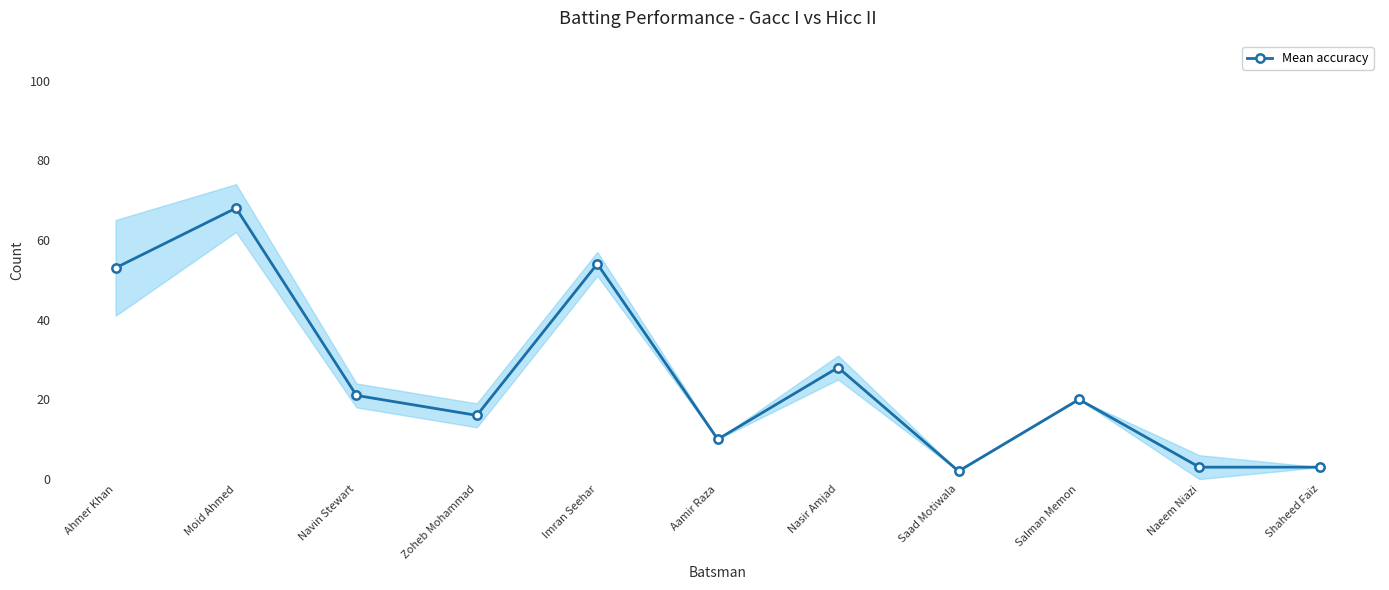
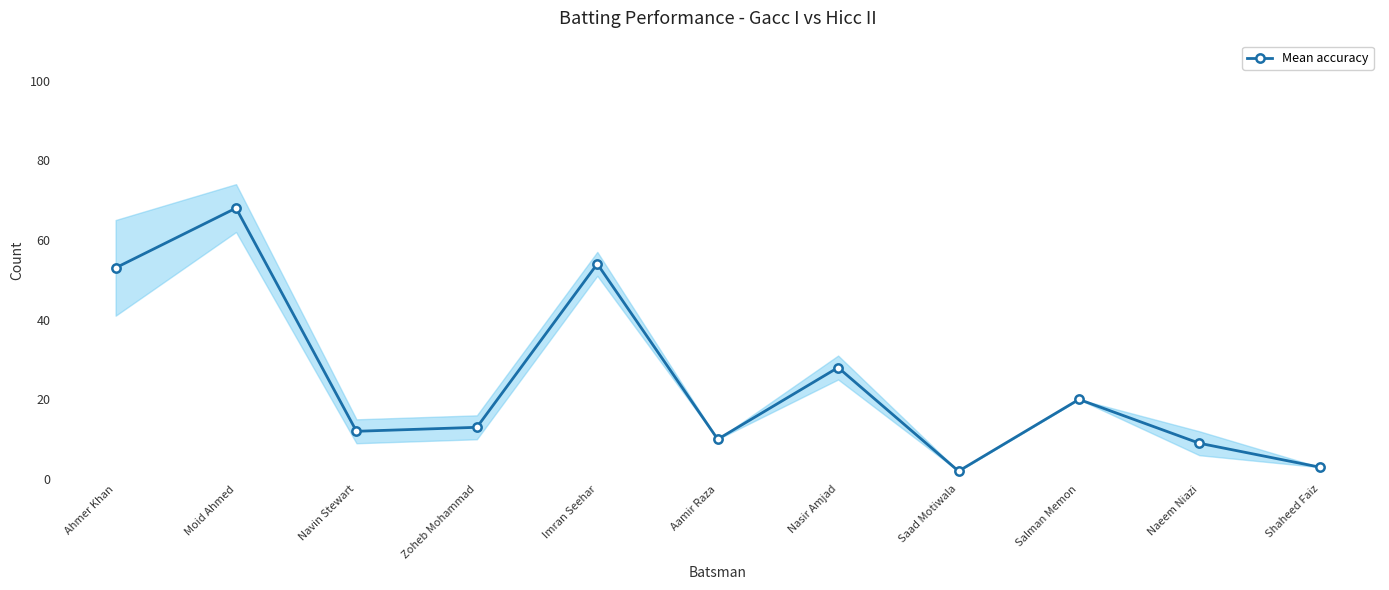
  {
    "Mean accuracy": {
      "Ahmer Khan": 53,
      "Moid Ahmed": 68,
-     "Navin Stewart": 21,
-     "Zoheb Mohammad": 16,
+     "Navin Stewart": 12,
+     "Zoheb Mohammad": 13,
      "Imran Seehar": 54,
      "Nasir Amjad": 28,
-     "Naeem Niazi": 3
+     "Naeem Niazi": 9
    }
  }
